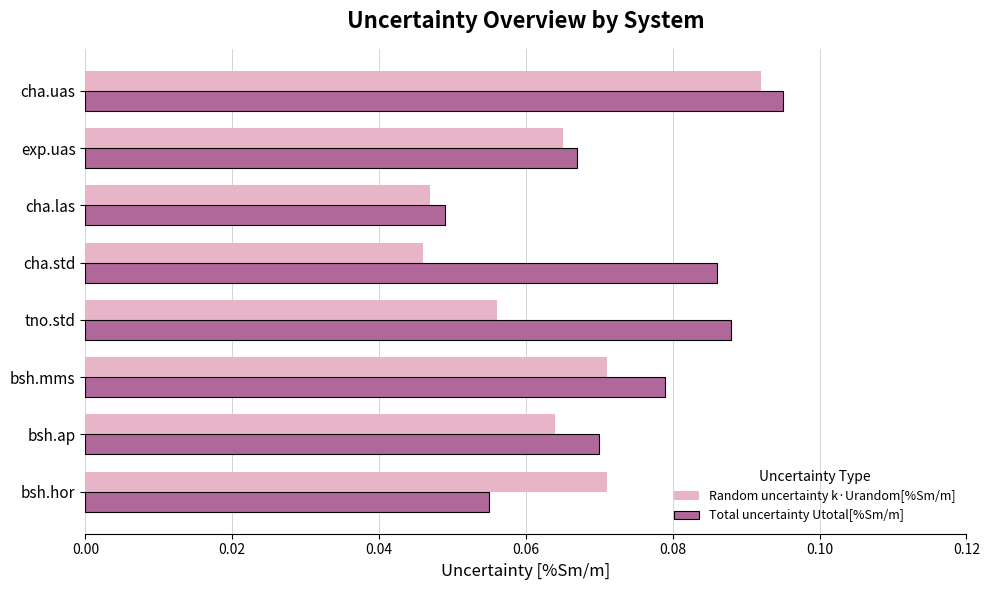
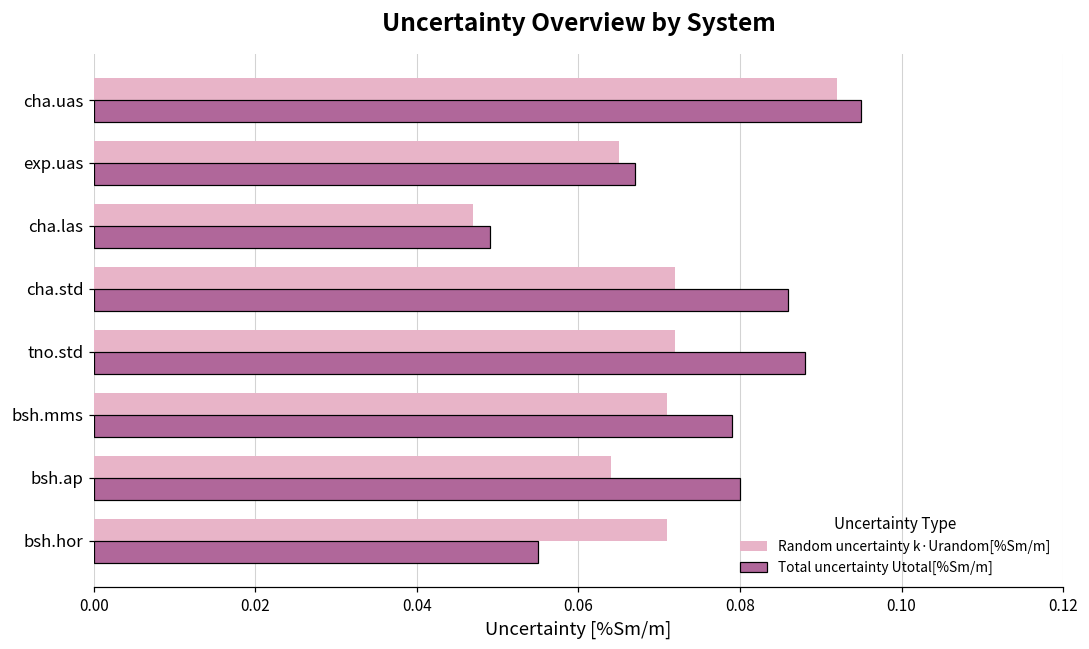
  {
    "Random uncertainty k·Urandom[%Sm/m]": {
      "cha.uas": 0.092,
      "exp.uas": 0.065,
      "cha.las": 0.047,
-     "cha.std": 0.046,
-     "tno.std": 0.056,
+     "cha.std": 0.072,
+     "tno.std": 0.072,
      "bsh.mms": 0.071,
      "bsh.ap": 0.064,
      "bsh.hor": 0.071
    },
    "Total uncertainty Utotal[%Sm/m]": {
      "cha.uas": 0.095,
      "exp.uas": 0.067,
      "cha.las": 0.049,
      "cha.std": 0.086,
      "tno.std": 0.088,
      "bsh.mms": 0.079,
-     "bsh.ap": 0.07,
+     "bsh.ap": 0.08,
      "bsh.hor": 0.055
    }
  }
